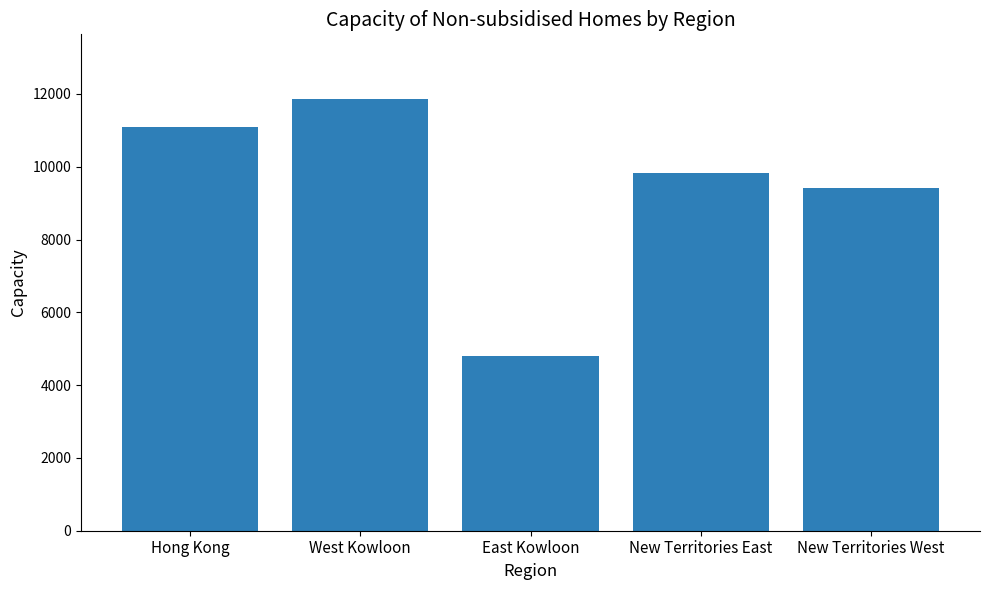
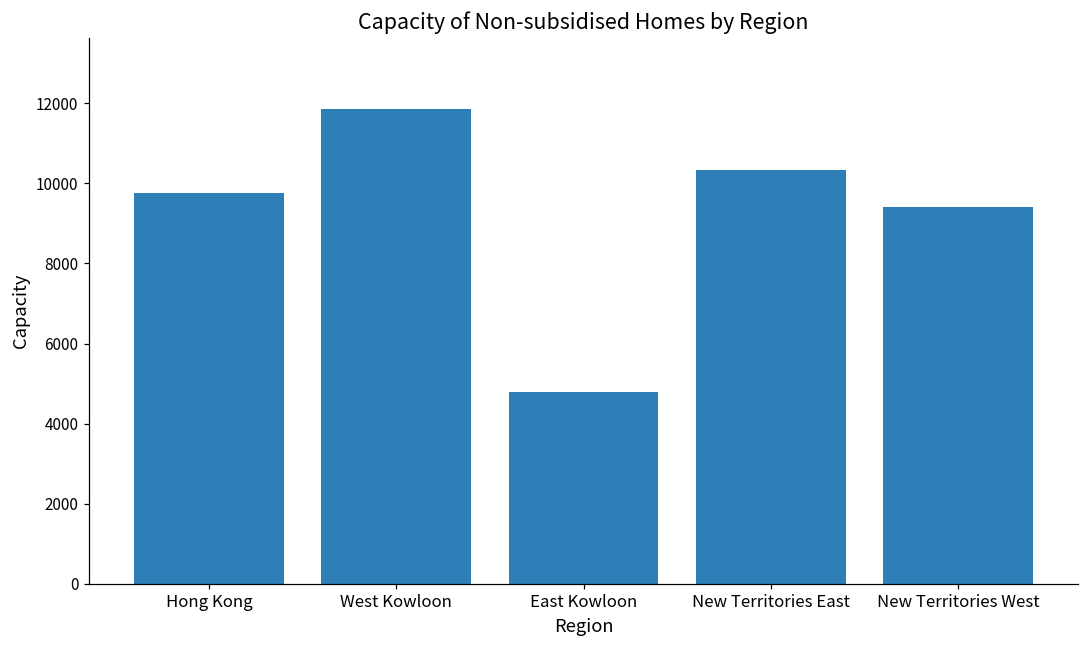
  {
-   "Hong Kong": 11100,
+   "Hong Kong": 9800,
    "West Kowloon": 11900,
    "East Kowloon": 4800,
-   "New Territories East": 9800,
+   "New Territories East": 10300,
    "New Territories West": 9400
  }
